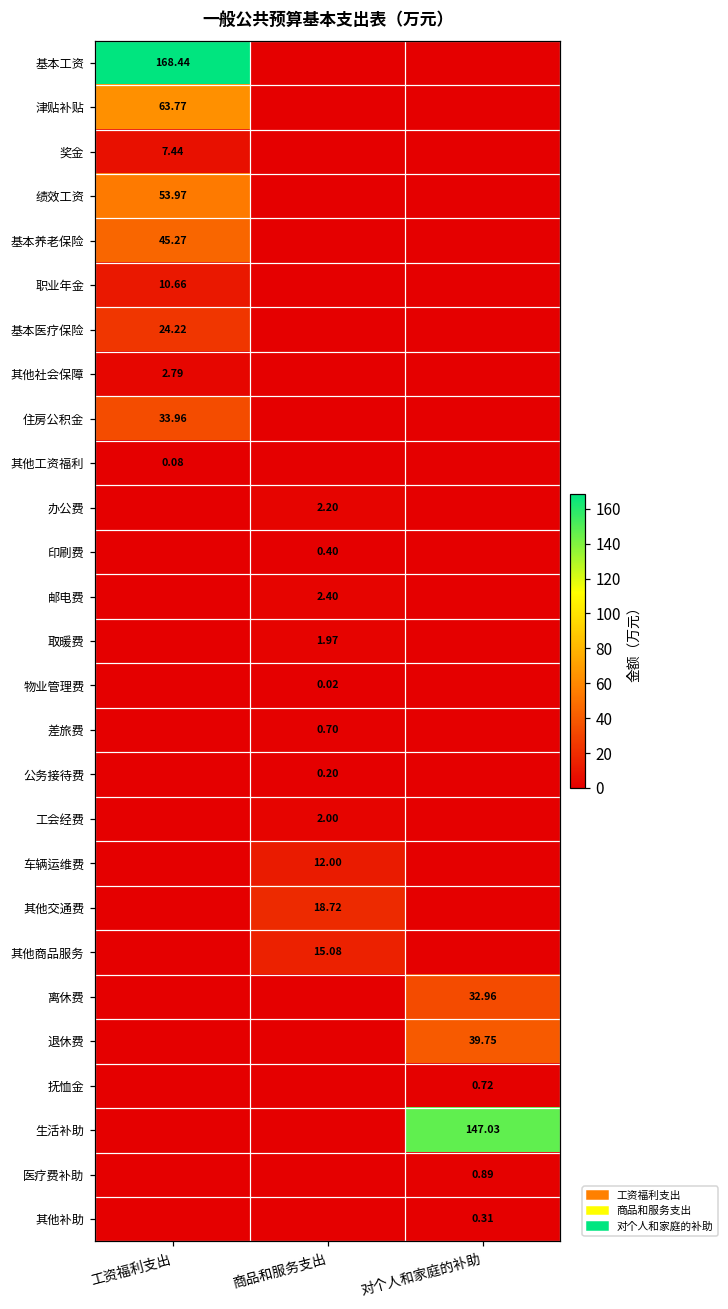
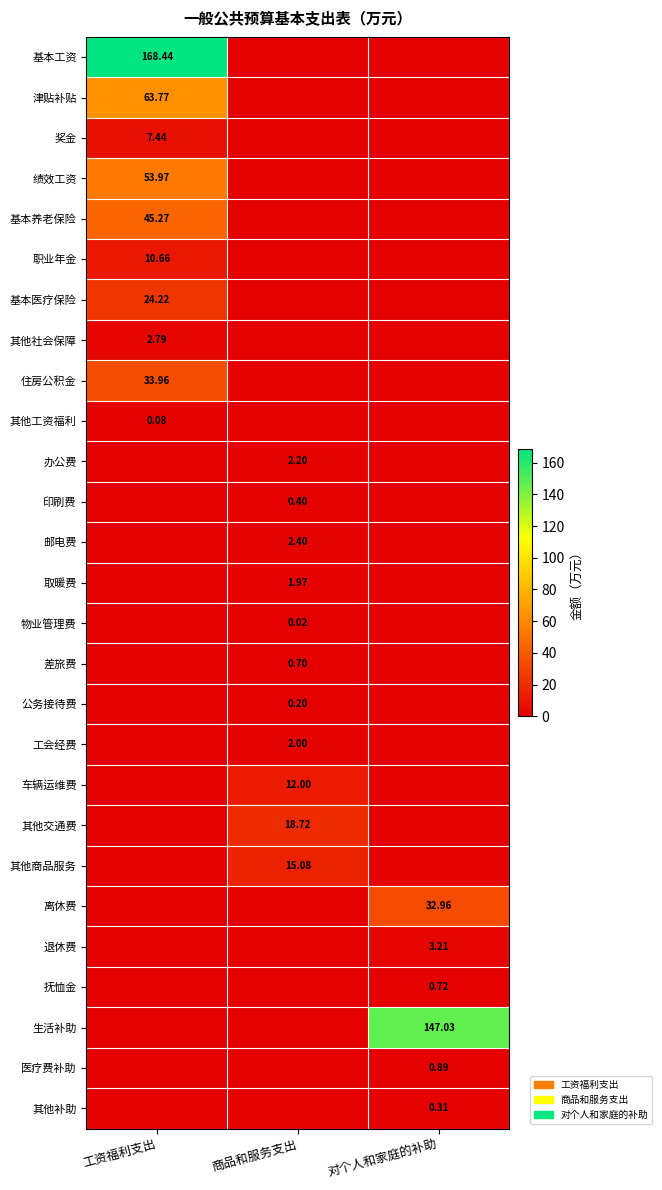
  {
    "基本工资": {
      "工资福利支出": 168.44
    },
    "津贴补贴": {
      "工资福利支出": 63.77
    },
    "奖金": {
      "工资福利支出": 7.44
    },
    "绩效工资": {
      "工资福利支出": 53.97
    },
    "基本养老保险": {
      "工资福利支出": 45.27
    },
    "职业年金": {
      "工资福利支出": 10.66
    },
    "基本医疗保险": {
      "工资福利支出": 24.22
    },
    "其他社会保障": {
      "工资福利支出": 2.79
    },
    "住房公积金": {
      "工资福利支出": 33.96
    },
    "其他工资福利": {
      "工资福利支出": 0.08
    },
    "办公费": {
      "商品和服务支出": 2.20
    },
    "印刷费": {
      "商品和服务支出": 0.40
    },
    "邮电费": {
      "商品和服务支出": 2.40
    },
    "取暖费": {
      "商品和服务支出": 1.97
    },
    "物业管理费": {
      "商品和服务支出": 0.02
    },
    "差旅费": {
      "商品和服务支出": 0.70
    },
    "公务接待费": {
      "商品和服务支出": 0.20
    },
    "工会经费": {
      "商品和服务支出": 2.00
    },
    "车辆运维费": {
      "商品和服务支出": 12.00
    },
    "其他交通费": {
      "商品和服务支出": 18.72
    },
    "其他商品服务": {
      "商品和服务支出": 15.08
    },
    "离休费": {
      "对个人和家庭的补助": 32.96
    },
    "退休费": {
-     "对个人和家庭的补助": 39.75
+     "对个人和家庭的补助": 3.21
    },
    "抚恤金": {
      "对个人和家庭的补助": 0.72
    },
    "生活补助": {
      "对个人和家庭的补助": 147.03
    },
    "医疗费补助": {
      "对个人和家庭的补助": 0.89
    },
    "其他补助": {
      "对个人和家庭的补助": 0.31
    }
  }
